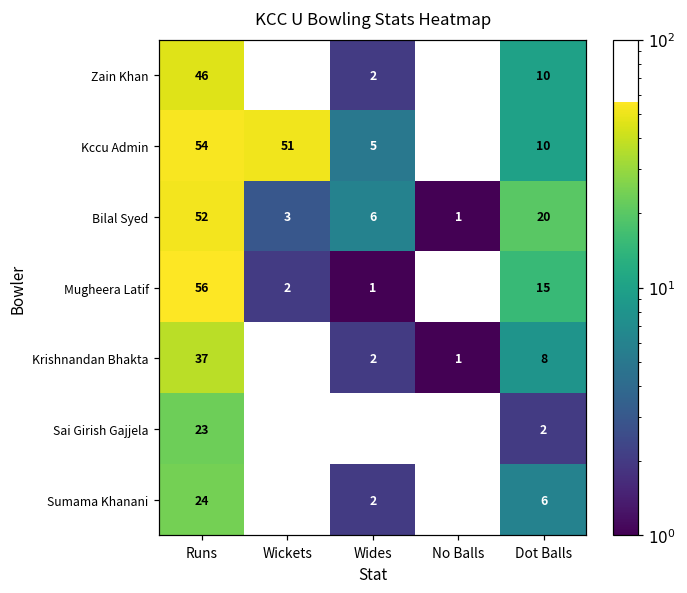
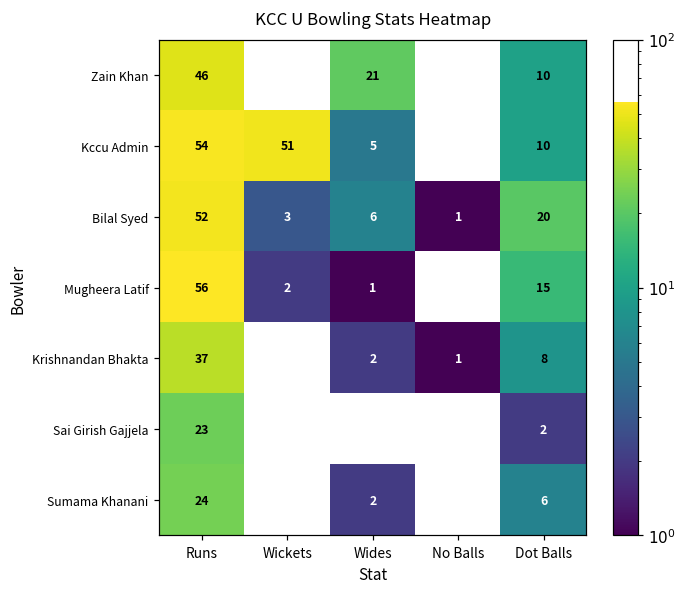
  {
    "Zain Khan": {
      "Runs": 46,
-     "Wides": 2,
+     "Wides": 21,
      "Dot Balls": 10
    },
    "Kccu Admin": {
      "Runs": 54,
      "Wickets": 51,
      "Wides": 5,
      "Dot Balls": 10
    },
    "Bilal Syed": {
      "Runs": 52,
      "Wickets": 3,
      "Wides": 6,
      "No Balls": 1,
      "Dot Balls": 20
    },
    "Mugheera Latif": {
      "Runs": 56,
      "Wickets": 2,
      "Wides": 1,
      "Dot Balls": 15
    },
    "Krishnandan Bhakta": {
      "Runs": 37,
      "Wides": 2,
      "No Balls": 1,
      "Dot Balls": 8
    },
    "Sai Girish Gajjela": {
      "Runs": 23,
      "Dot Balls": 2
    },
    "Sumama Khanani": {
      "Runs": 24,
      "Wides": 2,
      "Dot Balls": 6
    }
  }
